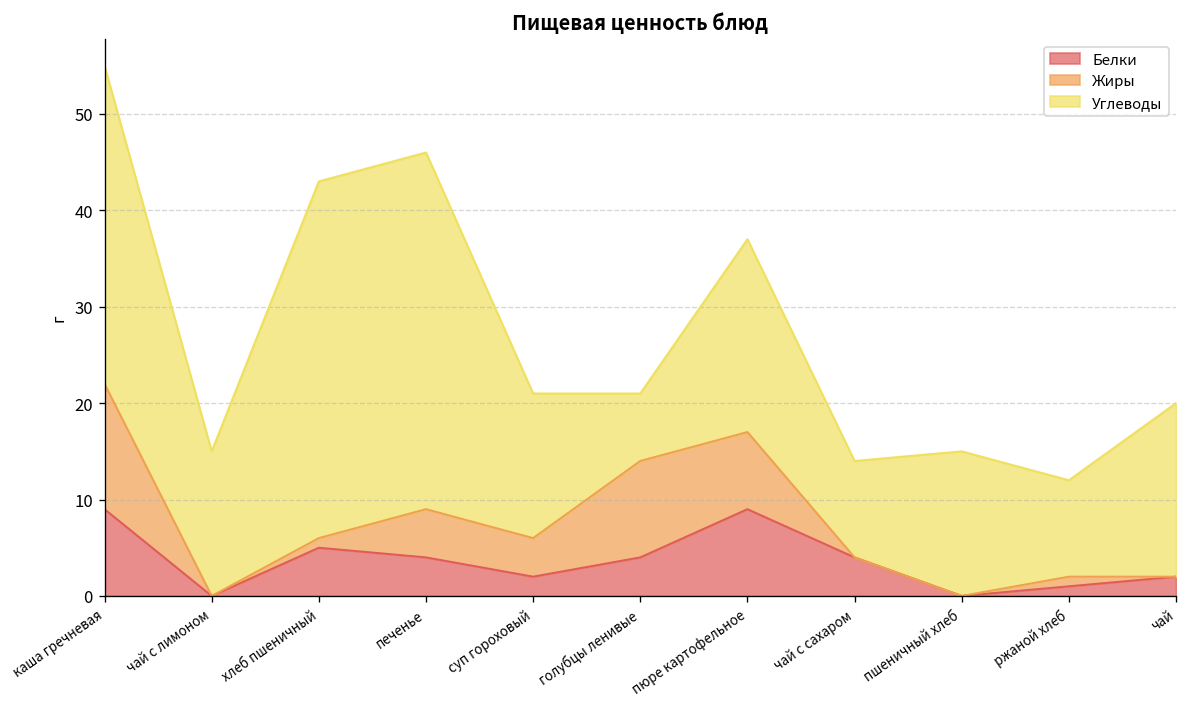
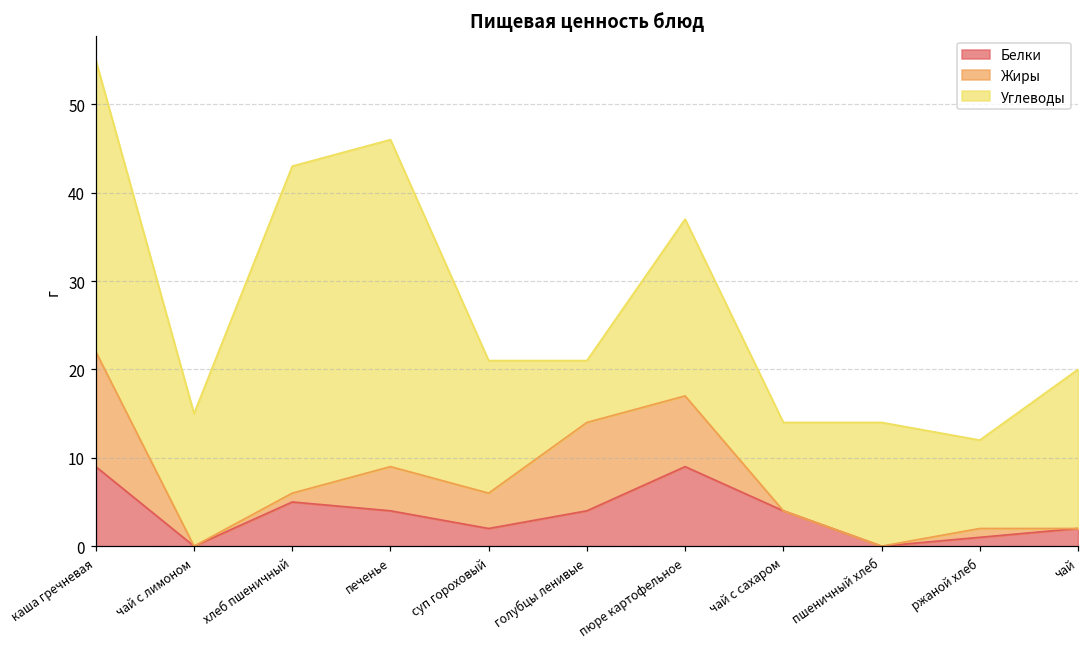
  {
    "Белки": {
      "каша гречневая": 9,
      "хлеб пшеничный": 5,
      "печенье": 4,
      "суп гороховый": 2,
      "голубцы ленивые": 4,
      "пюре картофельное": 9,
      "ржаной хлеб": 1
    },
    "Жиры": {
      "каша гречневая": 13,
      "хлеб пшеничный": 1,
      "печенье": 5,
      "суп гороховый": 4,
      "голубцы ленивые": 10,
      "пюре картофельное": 8,
      "ржаной хлеб": 1
    },
    "Углеводы": {
      "каша гречневая": 33,
      "чай с лимоном": 15,
      "хлеб пшеничный": 37,
      "печенье": 37,
      "суп гороховый": 15,
      "голубцы ленивые": 7,
      "пюре картофельное": 20,
      "чай с сахаром": 10,
-     "пшеничный хлеб": 15,
+     "пшеничный хлеб": 14,
      "ржаной хлеб": 10,
      "чай": 18
    }
  }
